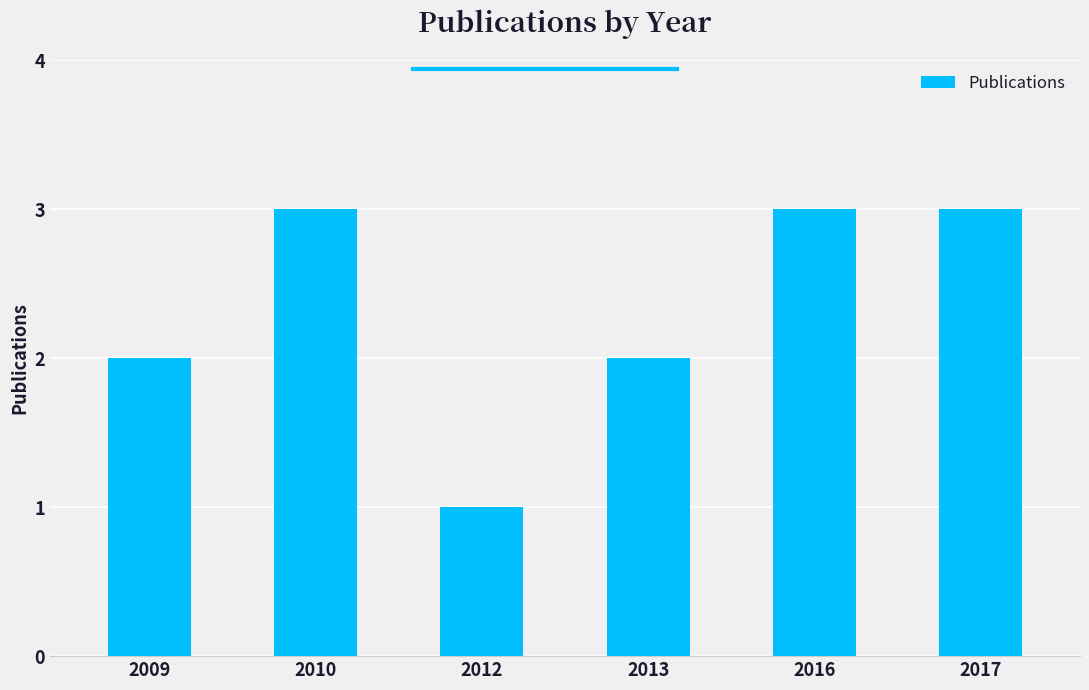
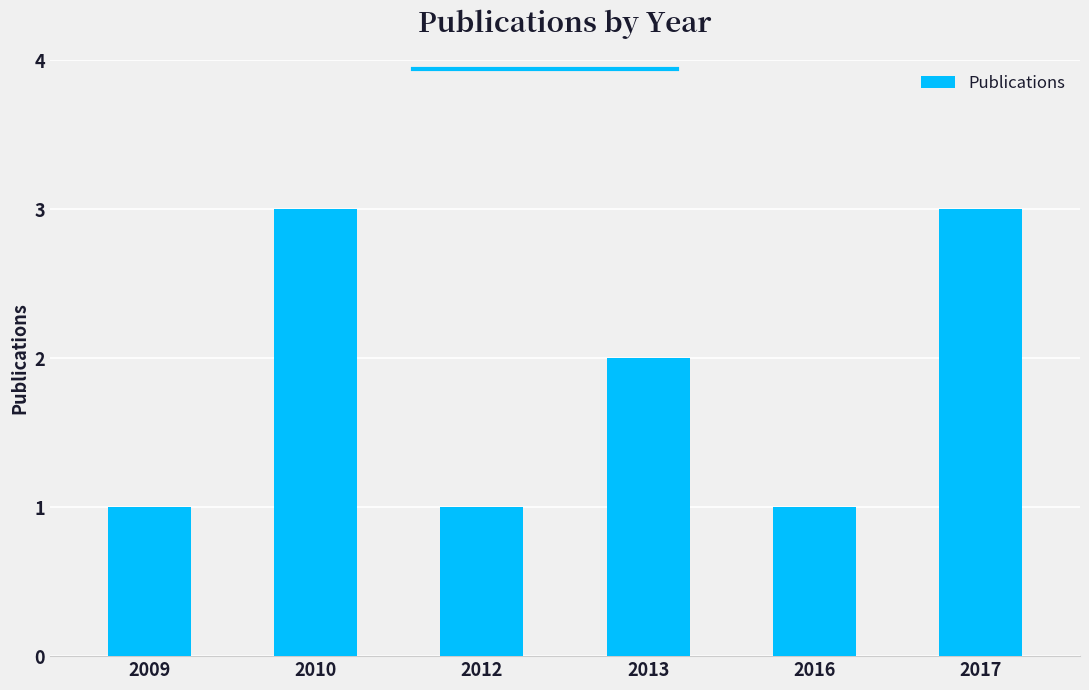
  {
-   "2009": 2,
+   "2009": 1,
    "2010": 3,
    "2012": 1,
    "2013": 2,
-   "2016": 3,
+   "2016": 1,
    "2017": 3
  }
